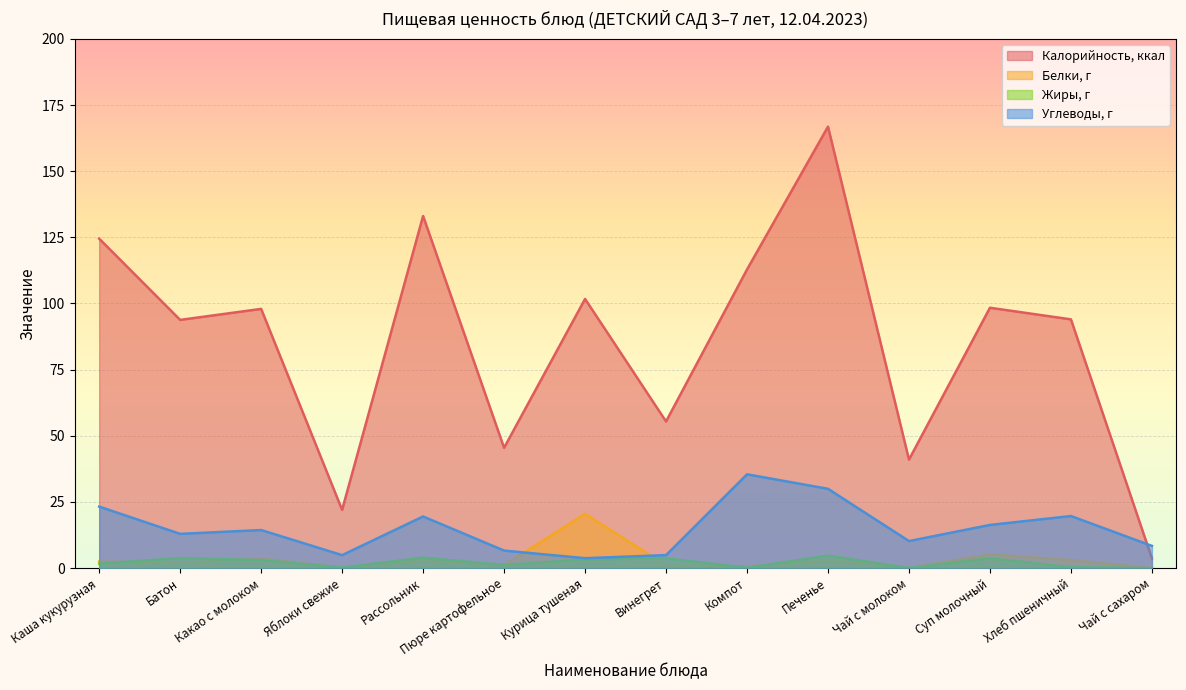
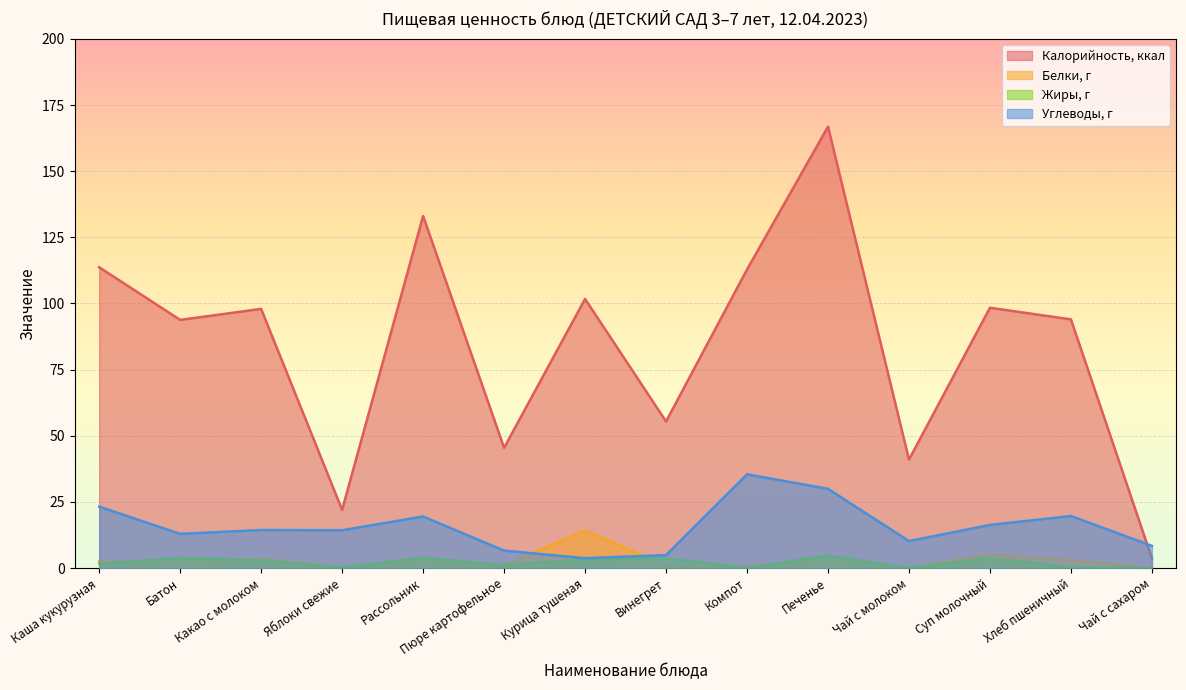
  {
    "Калорийность, ккал": {
-     "Каша кукурузная": 125,
+     "Каша кукурузная": 114,
      "Батон": 94,
      "Какао с молоком": 98,
      "Яблоки свежие": 22,
      "Рассольник": 133,
      "Пюре картофельное": 45,
      "Курица тушеная": 102,
      "Винегрет": 55,
      "Компот": 113,
      "Печенье": 167,
      "Чай с молоком": 41,
      "Суп молочный": 98,
      "Хлеб пшеничный": 94,
      "Чай с сахаром": 4
    },
    "Белки, г": {
      "Батон": 2,
      "Рассольник": 3,
-     "Курица тушеная": 21,
+     "Курица тушеная": 14,
      "Винегрет": 1,
      "Печенье": 3,
      "Суп молочный": 5,
      "Хлеб пшеничный": 3
    },
    "Жиры, г": {
      "Батон": 4,
      "Рассольник": 4,
      "Винегрет": 4,
      "Печенье": 5,
      "Суп молочный": 4,
      "Хлеб пшеничный": 0
    },
    "Углеводы, г": {
      "Каша кукурузная": 23,
      "Батон": 13,
      "Какао с молоком": 14,
-     "Яблоки свежие": 5,
+     "Яблоки свежие": 14,
      "Рассольник": 20,
      "Пюре картофельное": 7,
      "Винегрет": 5,
      "Компот": 35,
      "Печенье": 30,
      "Чай с молоком": 10,
      "Суп молочный": 16,
      "Хлеб пшеничный": 20,
      "Чай с сахаром": 8
    }
  }
